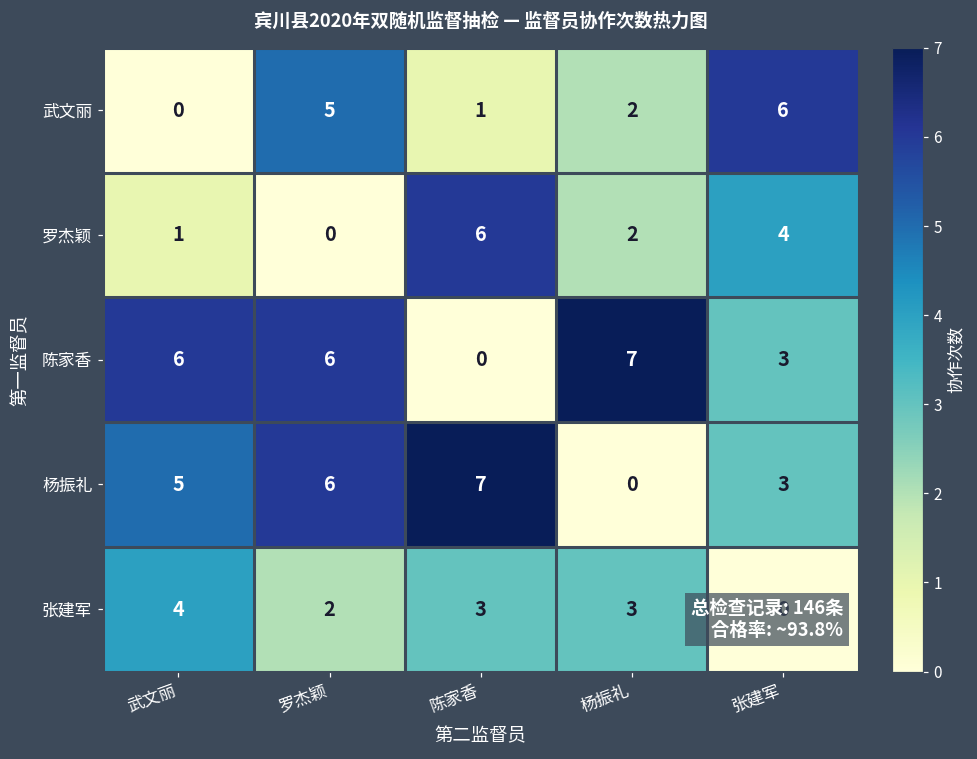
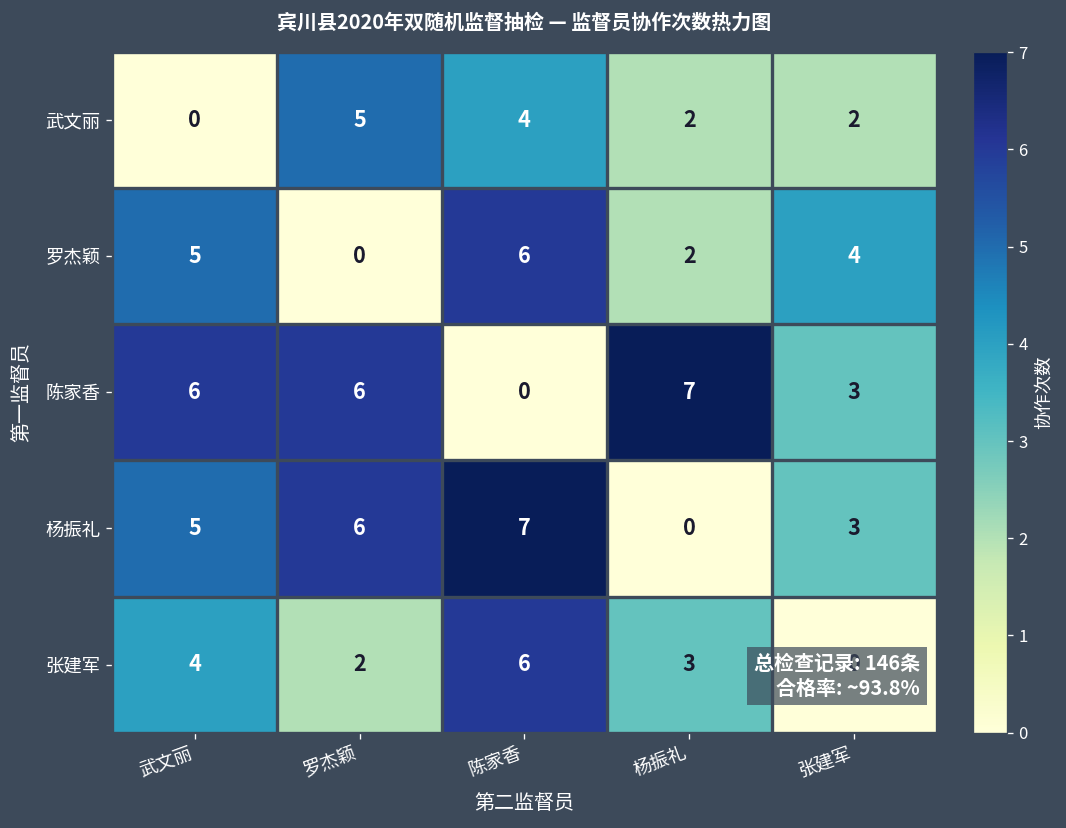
  {
    "武文丽": {
      "武文丽": 0,
      "罗杰颖": 5,
-     "陈家香": 1,
+     "陈家香": 4,
      "杨振礼": 2,
-     "张建军": 6
+     "张建军": 2
    },
    "罗杰颖": {
-     "武文丽": 1,
+     "武文丽": 5,
      "罗杰颖": 0,
      "陈家香": 6,
      "杨振礼": 2,
      "张建军": 4
    },
    "陈家香": {
      "武文丽": 6,
      "罗杰颖": 6,
      "陈家香": 0,
      "杨振礼": 7,
      "张建军": 3
    },
    "杨振礼": {
      "武文丽": 5,
      "罗杰颖": 6,
      "陈家香": 7,
      "杨振礼": 0,
      "张建军": 3
    },
    "张建军": {
      "武文丽": 4,
      "罗杰颖": 2,
-     "陈家香": 3,
+     "陈家香": 6,
      "杨振礼": 3
    }
  }
